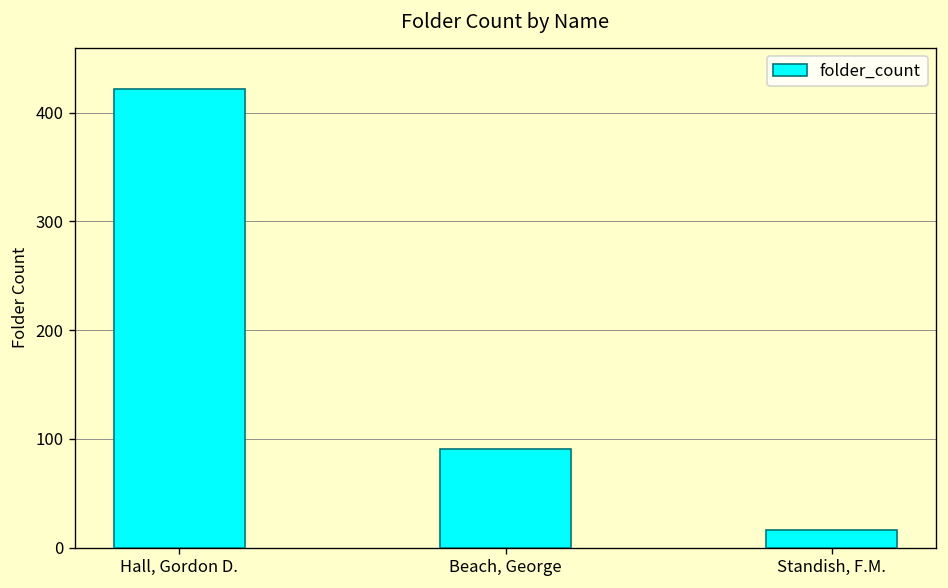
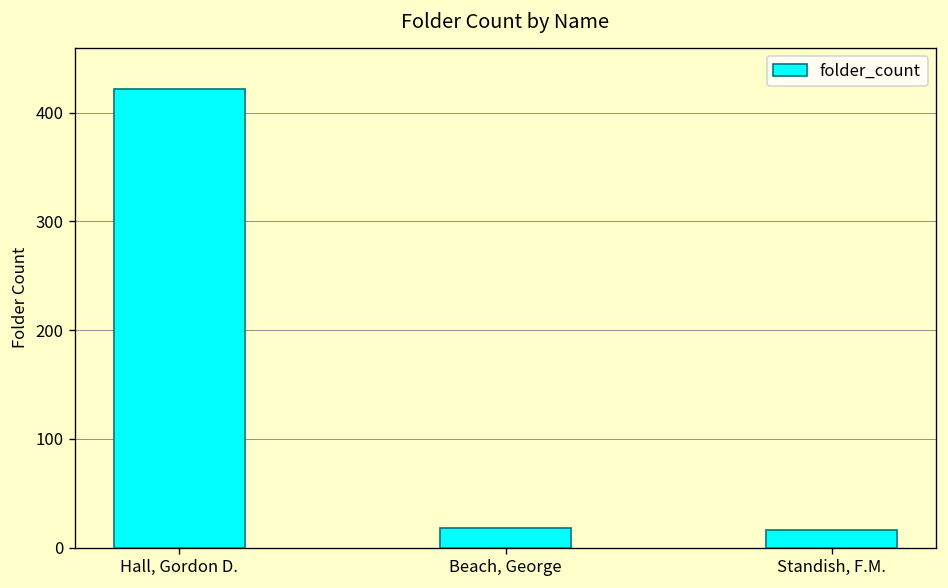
  {
    "Hall, Gordon D.": 420,
-   "Beach, George": 90,
+   "Beach, George": 20,
    "Standish, F.M.": 20
  }
